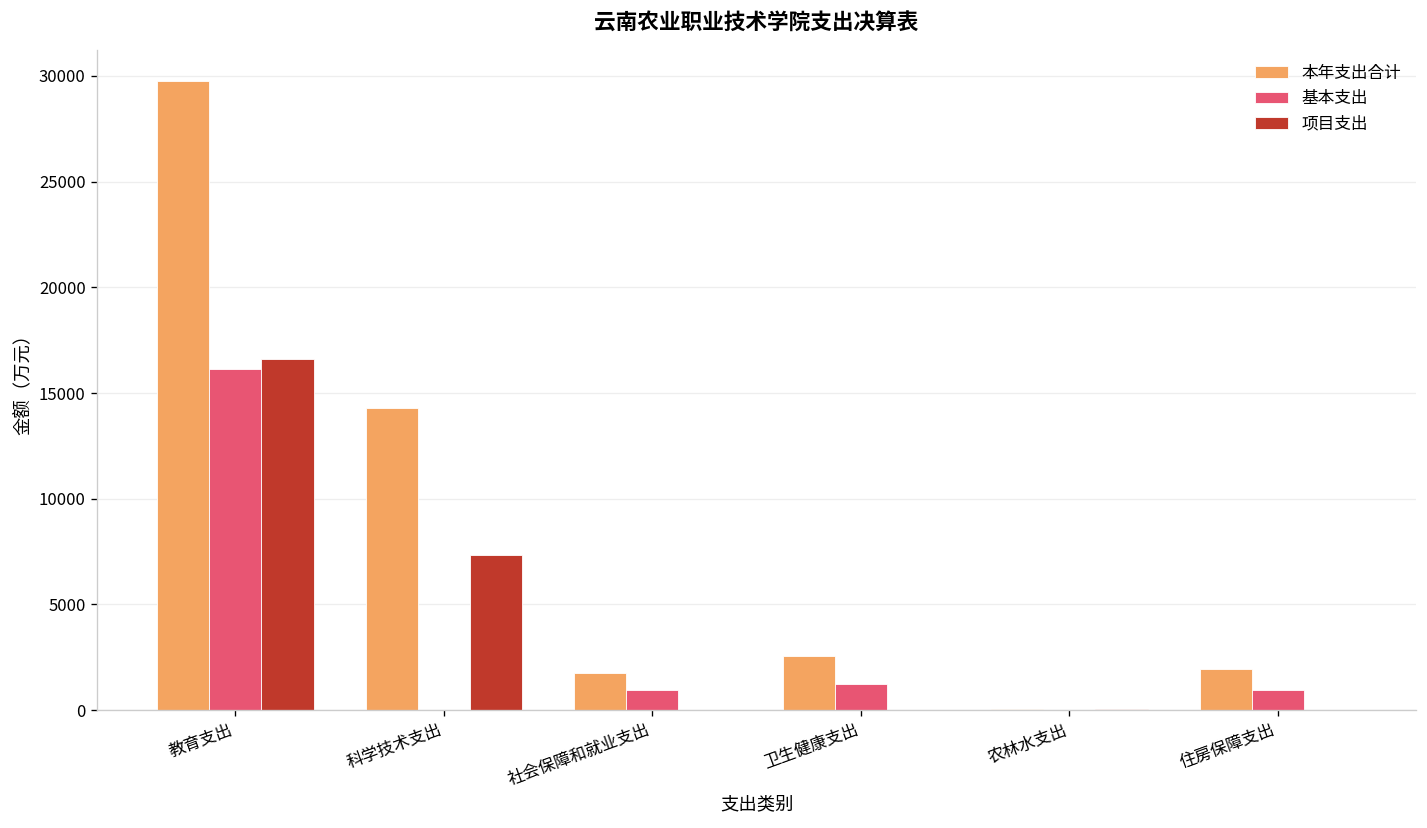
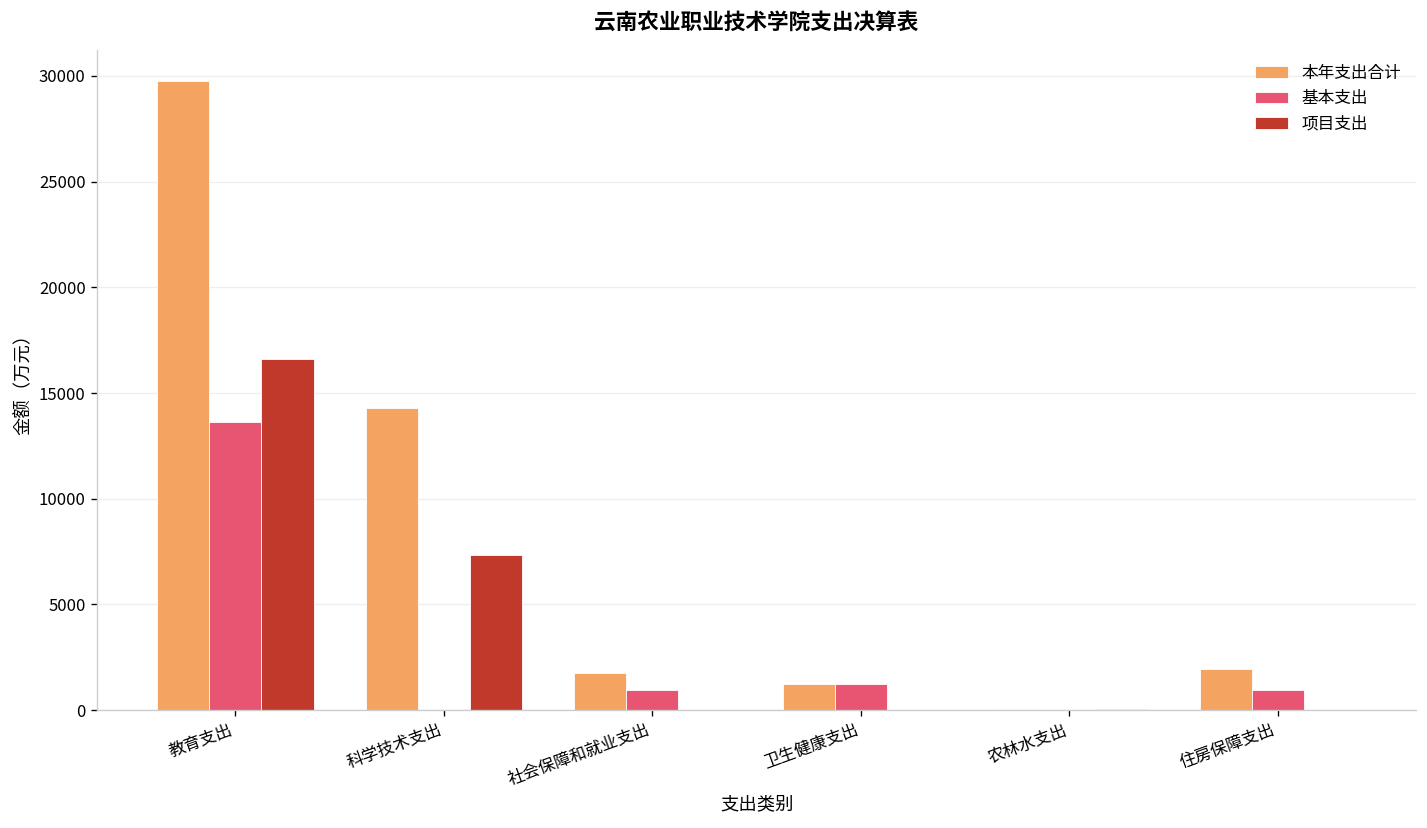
  {
    "本年支出合计": {
      "教育支出": 29700,
      "科学技术支出": 14300,
      "社会保障和就业支出": 1800,
-     "卫生健康支出": 2500,
+     "卫生健康支出": 1200,
      "住房保障支出": 2000
    },
    "基本支出": {
-     "教育支出": 16100,
+     "教育支出": 13600,
      "科学技术支出": 0,
      "社会保障和就业支出": 1000,
      "卫生健康支出": 1200,
      "农林水支出": 0,
      "住房保障支出": 900
    },
    "项目支出": {
      "教育支出": 16600,
      "科学技术支出": 7400,
      "社会保障和就业支出": 0,
      "卫生健康支出": 0,
      "住房保障支出": 0
    }
  }
